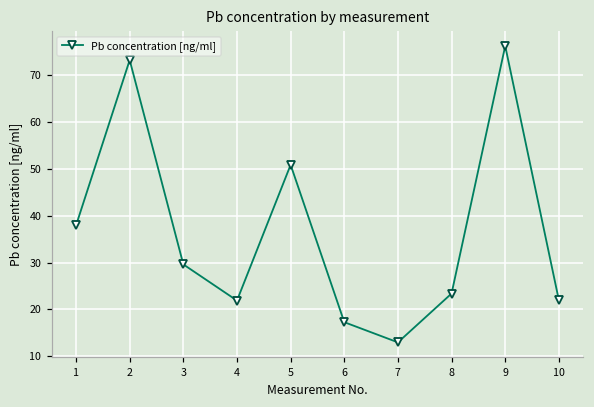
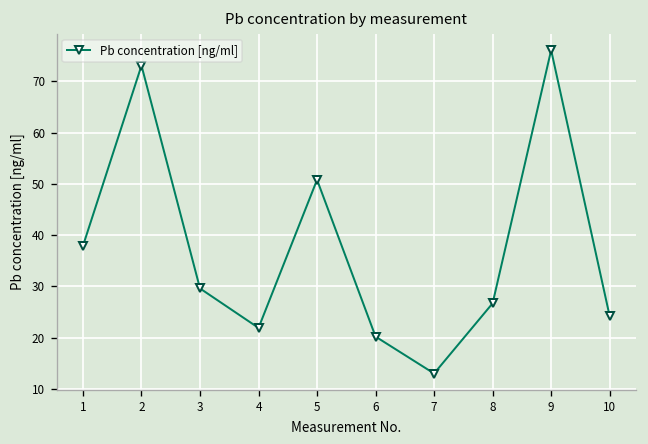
  {
    "1": 38,
    "2": 73,
    "3": 30,
    "4": 22,
    "5": 51,
-   "6": 17,
+   "6": 20,
    "7": 13,
-   "8": 23,
+   "8": 27,
    "9": 76,
-   "10": 22
+   "10": 24
  }
